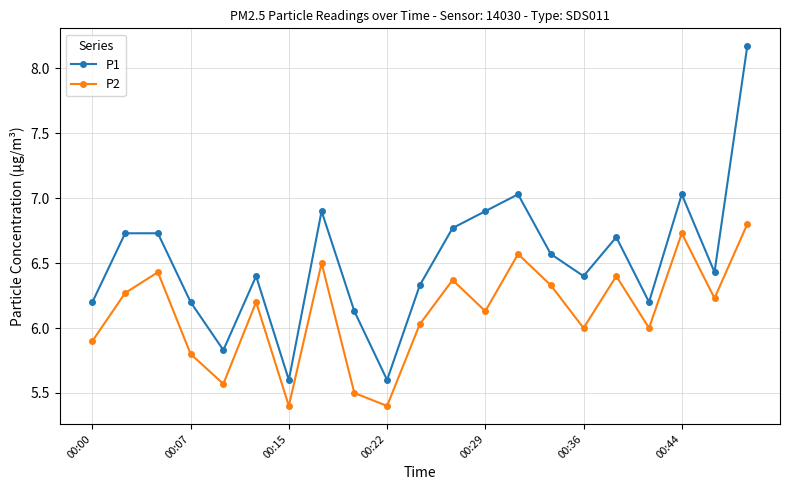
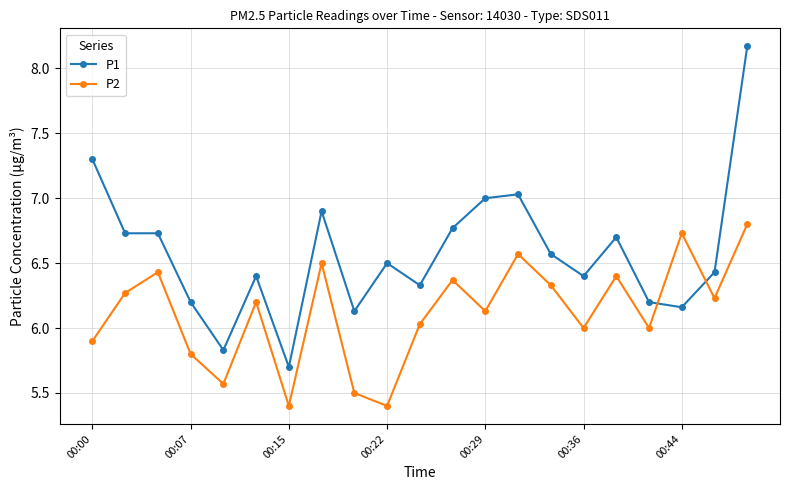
  {
    "P1": {
-     "00:00": 6.2,
+     "00:00": 7.3,
      "00:07": 6.20,
-     "00:15": 5.6,
-     "00:22": 5.6,
-     "00:29": 6.9,
+     "00:15": 5.7,
+     "00:22": 6.5,
+     "00:29": 7.0,
      "00:36": 6.40,
-     "00:44": 7.03
+     "00:44": 6.16
    },
    "P2": {
      "00:00": 5.90,
      "00:07": 5.80,
      "00:15": 5.40,
      "00:22": 5.40,
      "00:29": 6.13,
      "00:36": 6.00,
      "00:44": 6.73
    }
  }
